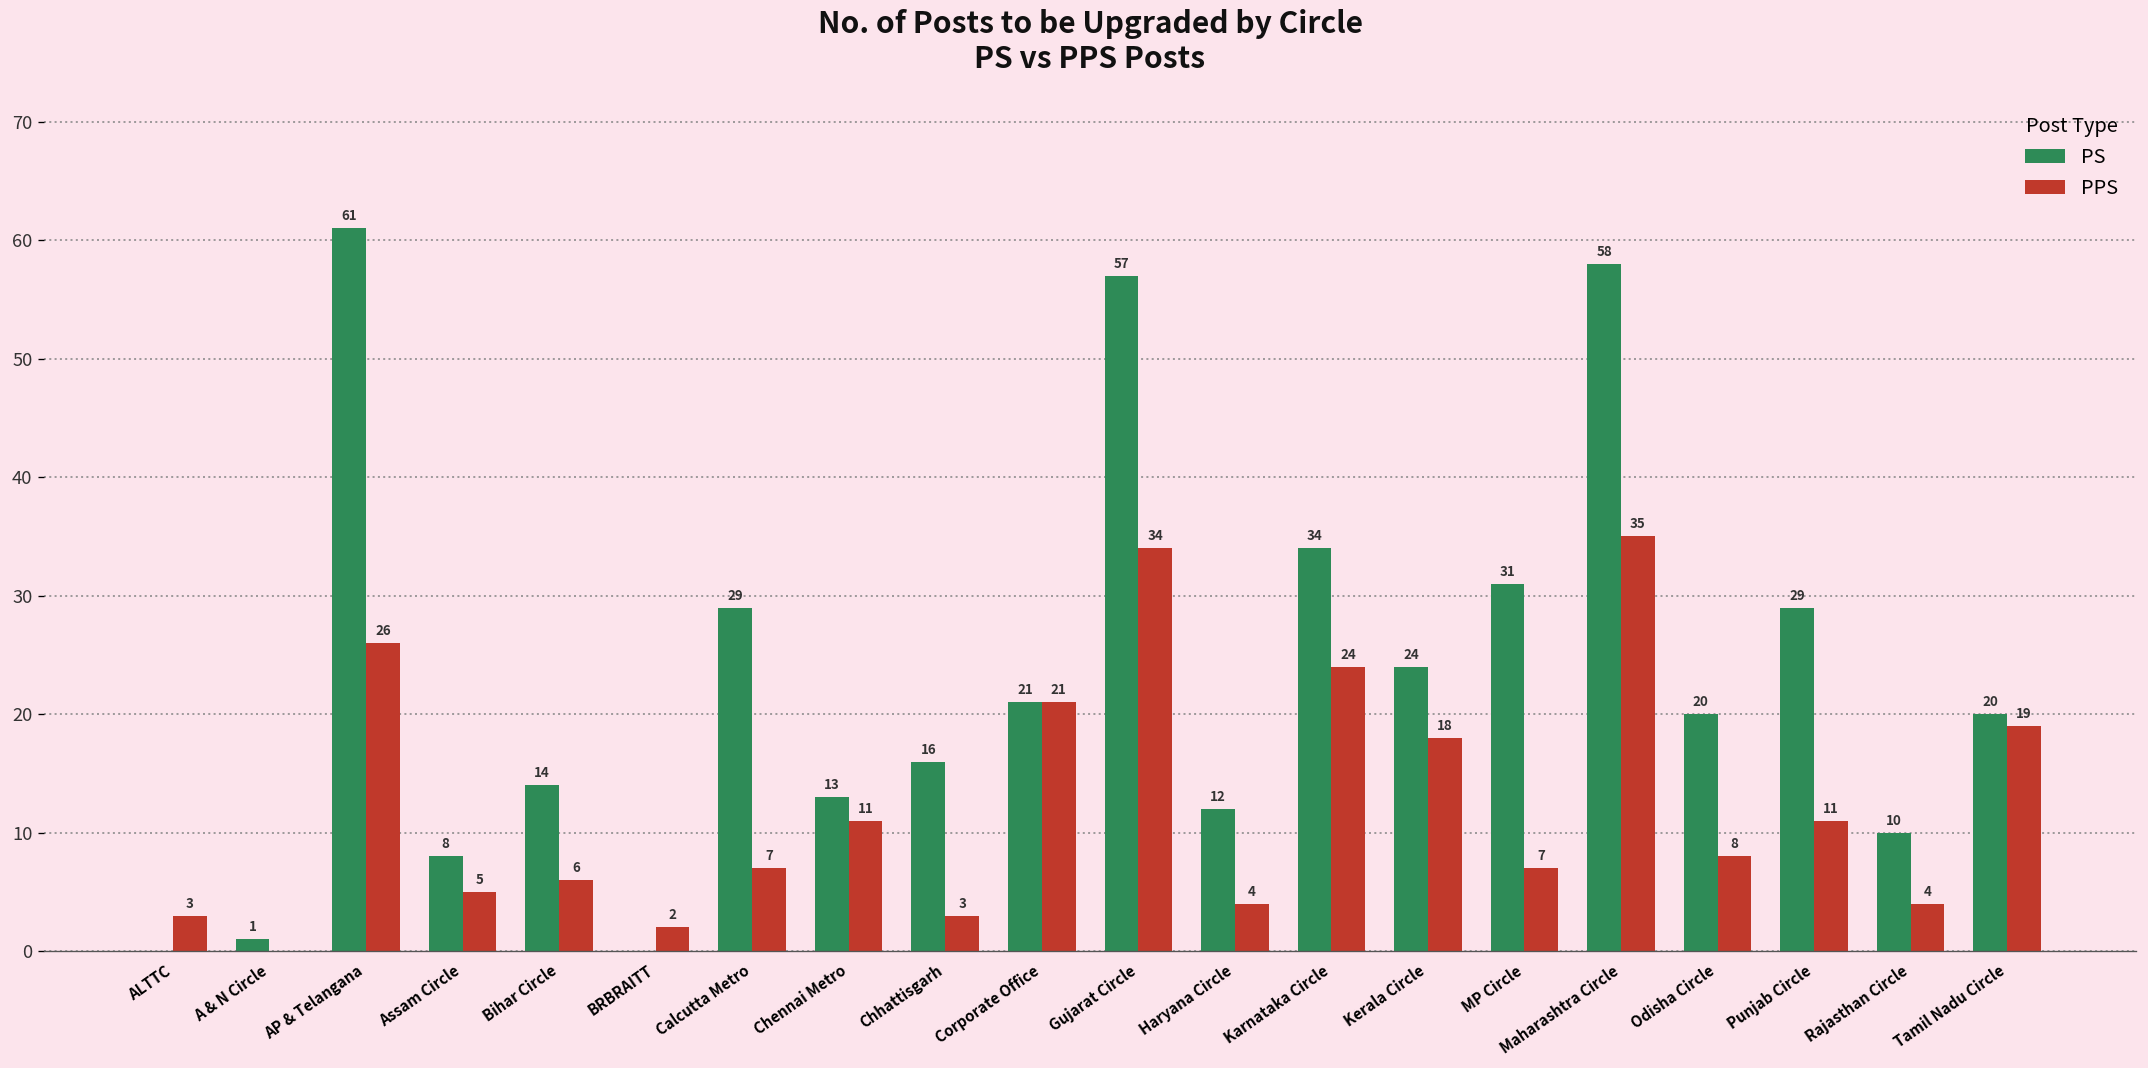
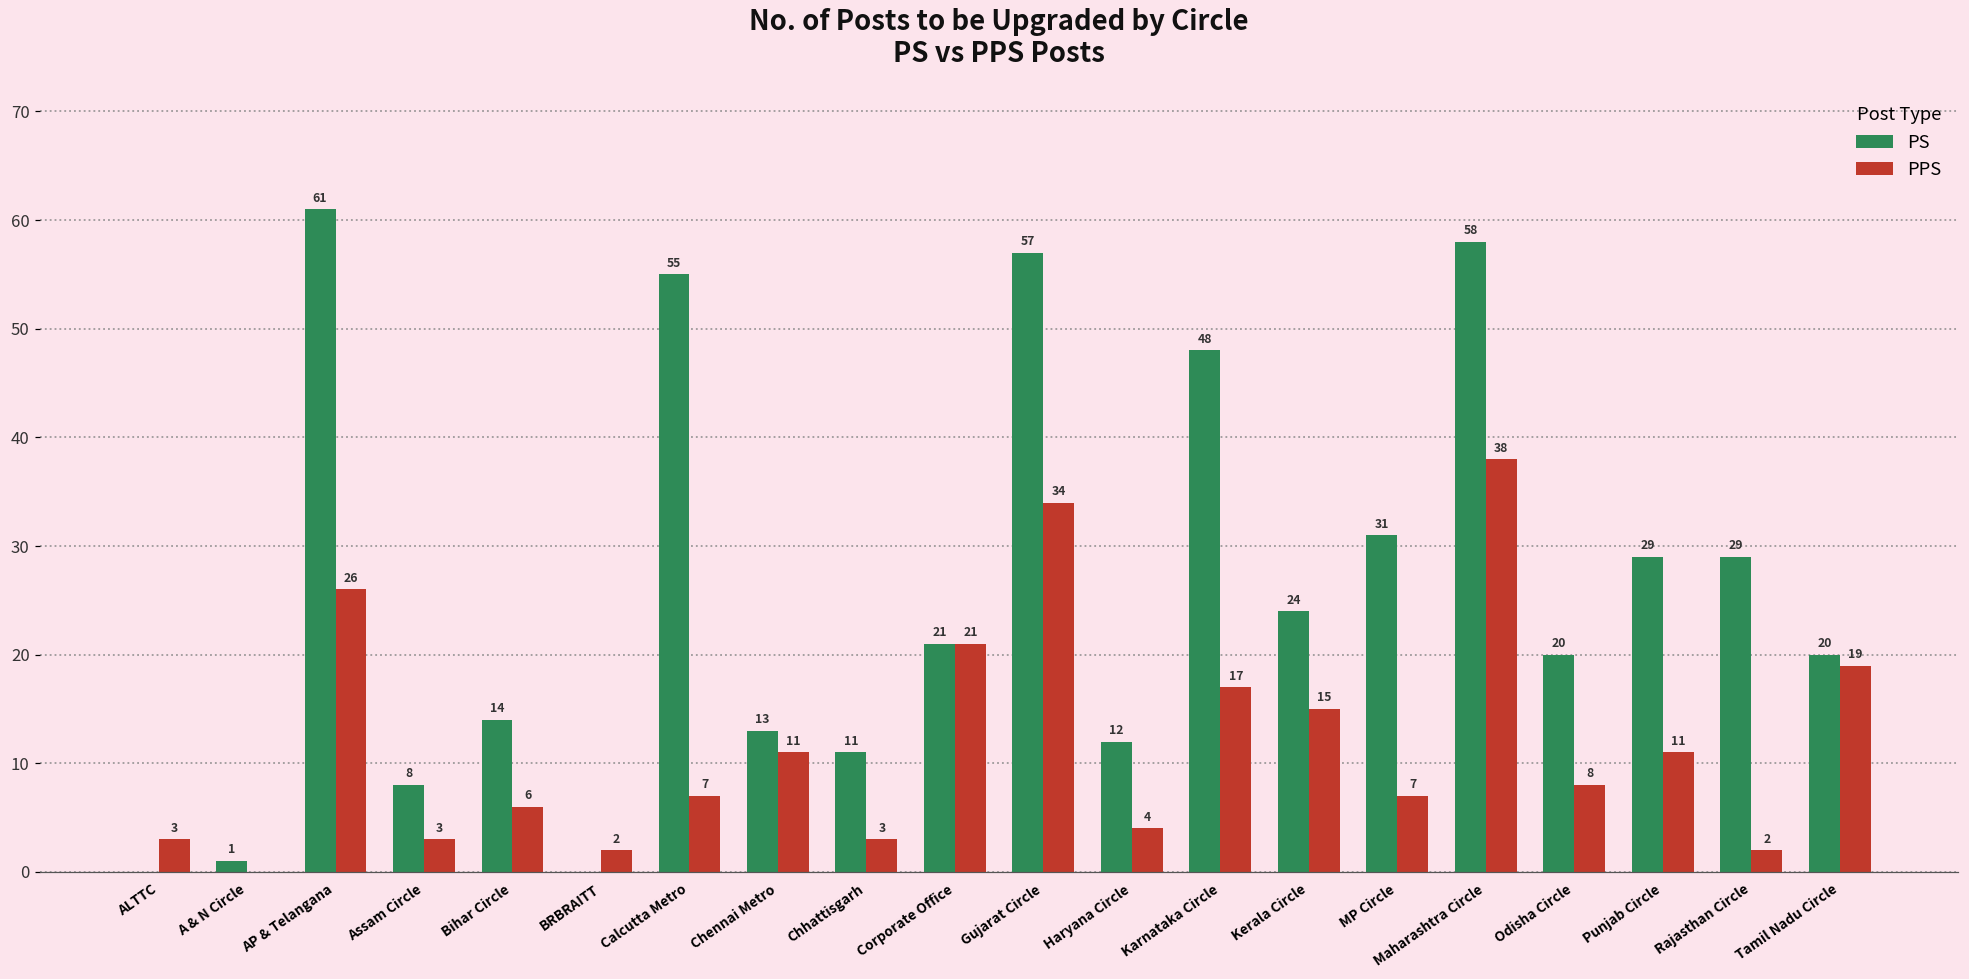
  {
    "PS": {
      "A & N Circle": 1,
      "AP & Telangana": 61,
      "Assam Circle": 8,
      "Bihar Circle": 14,
-     "Calcutta Metro": 29,
+     "Calcutta Metro": 55,
      "Chennai Metro": 13,
-     "Chhattisgarh": 16,
+     "Chhattisgarh": 11,
      "Corporate Office": 21,
      "Gujarat Circle": 57,
      "Haryana Circle": 12,
-     "Karnataka Circle": 34,
+     "Karnataka Circle": 48,
      "Kerala Circle": 24,
      "MP Circle": 31,
      "Maharashtra Circle": 58,
      "Odisha Circle": 20,
      "Punjab Circle": 29,
-     "Rajasthan Circle": 10,
+     "Rajasthan Circle": 29,
      "Tamil Nadu Circle": 20
    },
    "PPS": {
      "ALTTC": 3,
      "AP & Telangana": 26,
-     "Assam Circle": 5,
+     "Assam Circle": 3,
      "Bihar Circle": 6,
      "BRBRAITT": 2,
      "Calcutta Metro": 7,
      "Chennai Metro": 11,
      "Chhattisgarh": 3,
      "Corporate Office": 21,
      "Gujarat Circle": 34,
      "Haryana Circle": 4,
-     "Karnataka Circle": 24,
-     "Kerala Circle": 18,
+     "Karnataka Circle": 17,
+     "Kerala Circle": 15,
      "MP Circle": 7,
-     "Maharashtra Circle": 35,
+     "Maharashtra Circle": 38,
      "Odisha Circle": 8,
      "Punjab Circle": 11,
-     "Rajasthan Circle": 4,
+     "Rajasthan Circle": 2,
      "Tamil Nadu Circle": 19
    }
  }
